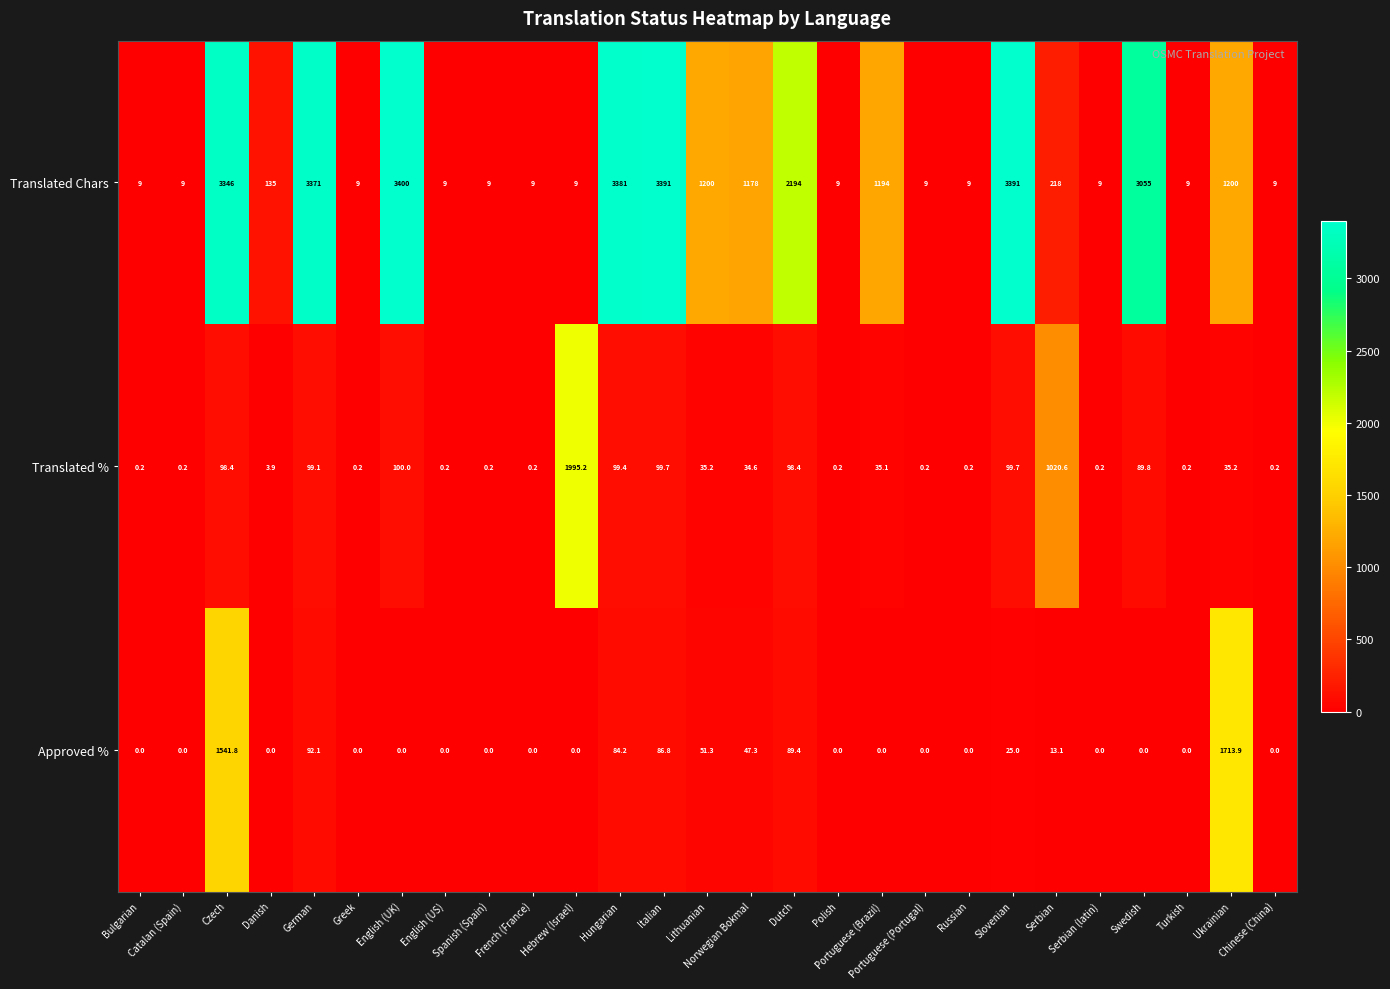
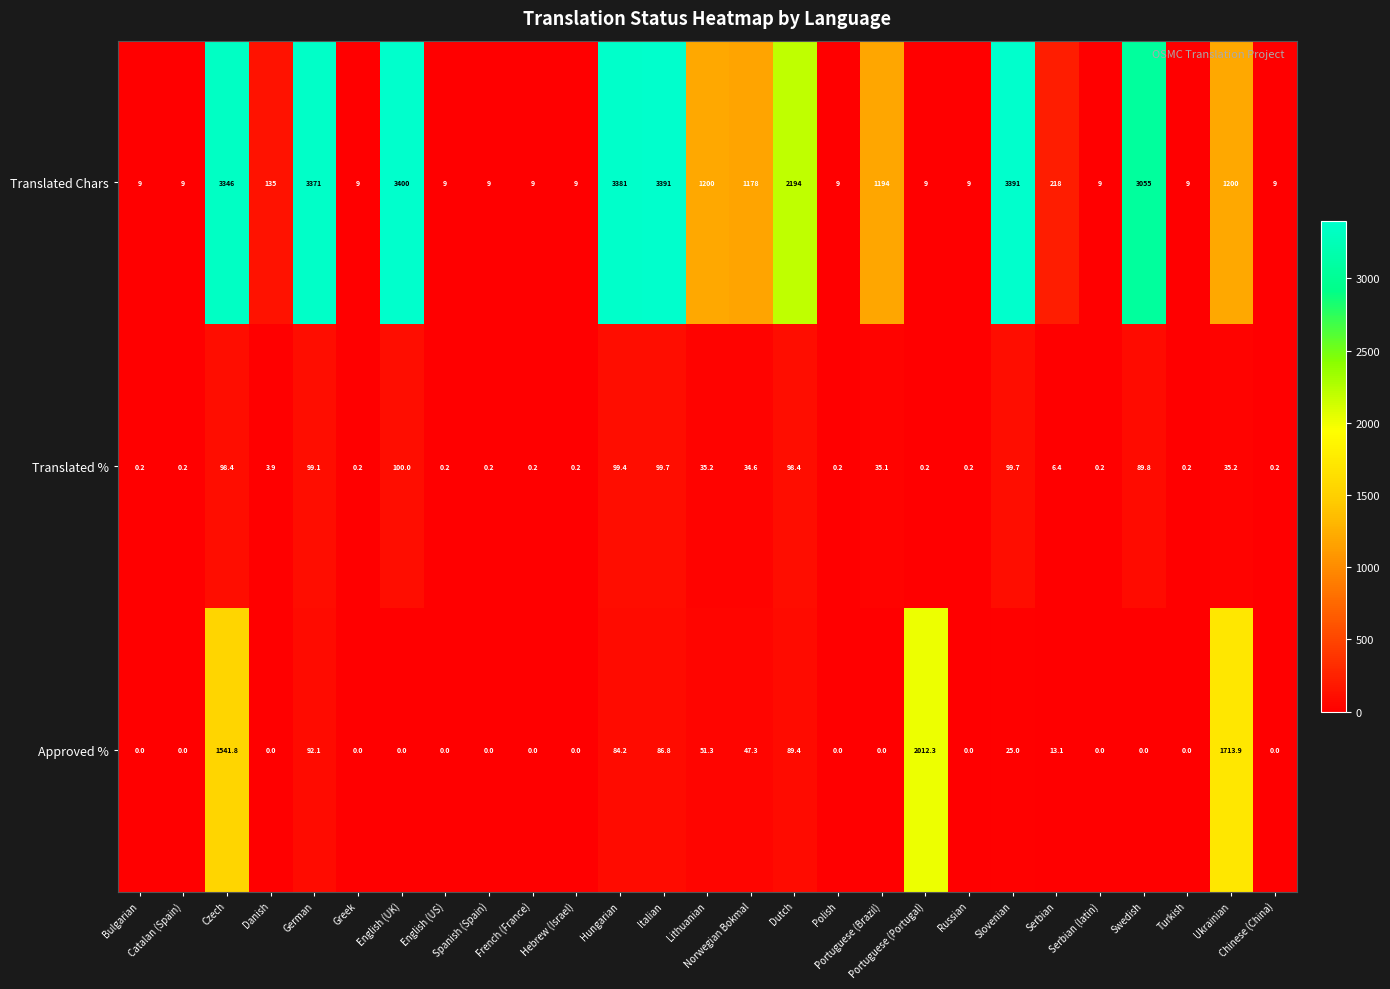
  {
    "Translated Chars": {
      "Bulgarian": 9,
      "Catalan (Spain)": 9,
      "Czech": 3346,
      "Danish": 135,
      "German": 3371,
      "Greek": 9,
      "English (UK)": 3400,
      "English (US)": 9,
      "Spanish (Spain)": 9,
      "French (France)": 9,
      "Hebrew (Israel)": 9,
      "Hungarian": 3381,
      "Italian": 3391,
      "Lithuanian": 1200,
      "Norwegian Bokmal": 1178,
      "Dutch": 2194,
      "Polish": 9,
      "Portuguese (Brazil)": 1194,
      "Portuguese (Portugal)": 9,
      "Russian": 9,
      "Slovenian": 3391,
      "Serbian": 218,
      "Serbian (latin)": 9,
      "Swedish": 3055,
      "Turkish": 9,
      "Chinese (China)": 9
    },
    "Translated %": {
      "Bulgarian": 0.2,
      "Catalan (Spain)": 0.2,
      "Czech": 98.4,
      "Danish": 3.9,
      "German": 99.1,
      "Greek": 0.2,
      "English (UK)": 100.0,
      "English (US)": 0.2,
      "Spanish (Spain)": 0.2,
      "French (France)": 0.2,
-     "Hebrew (Israel)": 1995.2,
+     "Hebrew (Israel)": 0.2,
      "Hungarian": 99.4,
      "Italian": 99.7,
      "Lithuanian": 35.2,
      "Norwegian Bokmal": 34.6,
      "Dutch": 98.4,
      "Polish": 0.2,
      "Portuguese (Brazil)": 35.1,
      "Portuguese (Portugal)": 0.2,
      "Russian": 0.2,
      "Slovenian": 99.7,
-     "Serbian": 1020.6,
+     "Serbian": 6.4,
      "Serbian (latin)": 0.2,
      "Swedish": 89.8,
      "Turkish": 0.2,
      "Ukrainian": 35.2,
      "Chinese (China)": 0.2
    },
    "Approved %": {
      "Bulgarian": 0.0,
      "Catalan (Spain)": 0.0,
      "Czech": 1541.8,
      "Danish": 0.0,
      "German": 92.1,
      "Greek": 0.0,
      "English (UK)": 0.0,
      "English (US)": 0.0,
      "Spanish (Spain)": 0.0,
      "French (France)": 0.0,
      "Hebrew (Israel)": 0.0,
      "Hungarian": 84.2,
      "Italian": 86.8,
      "Lithuanian": 51.3,
      "Norwegian Bokmal": 47.3,
      "Dutch": 89.4,
      "Polish": 0.0,
      "Portuguese (Brazil)": 0.0,
-     "Portuguese (Portugal)": 0.0,
+     "Portuguese (Portugal)": 2012.3,
      "Russian": 0.0,
      "Slovenian": 25.0,
      "Serbian": 13.1,
      "Serbian (latin)": 0.0,
      "Swedish": 0.0,
      "Turkish": 0.0,
      "Ukrainian": 1713.9,
      "Chinese (China)": 0.0
    }
  }
